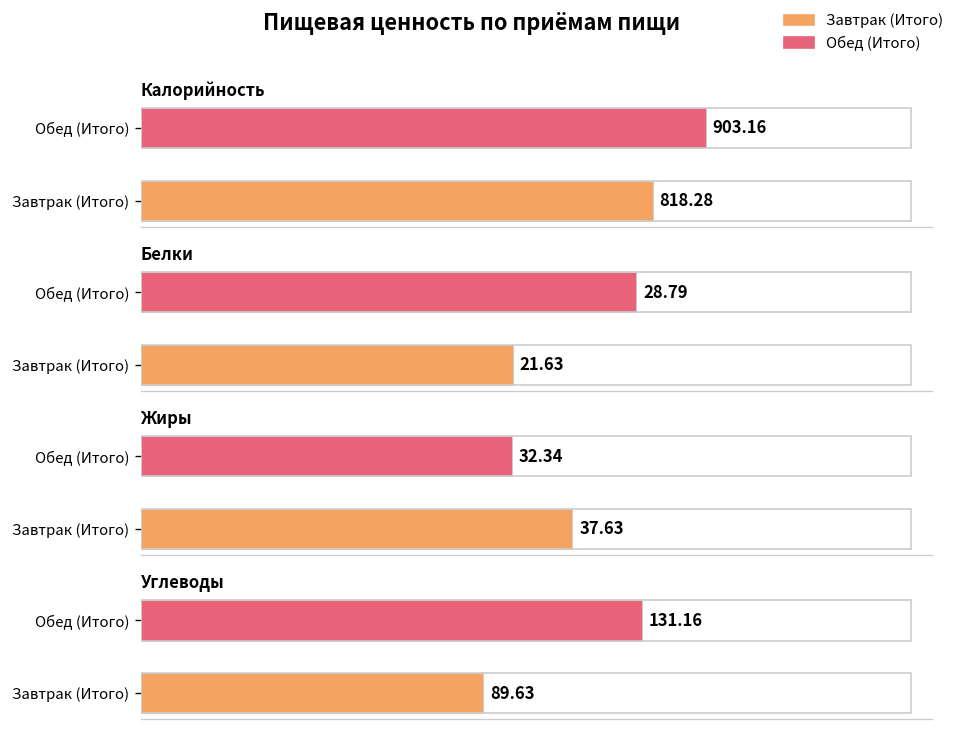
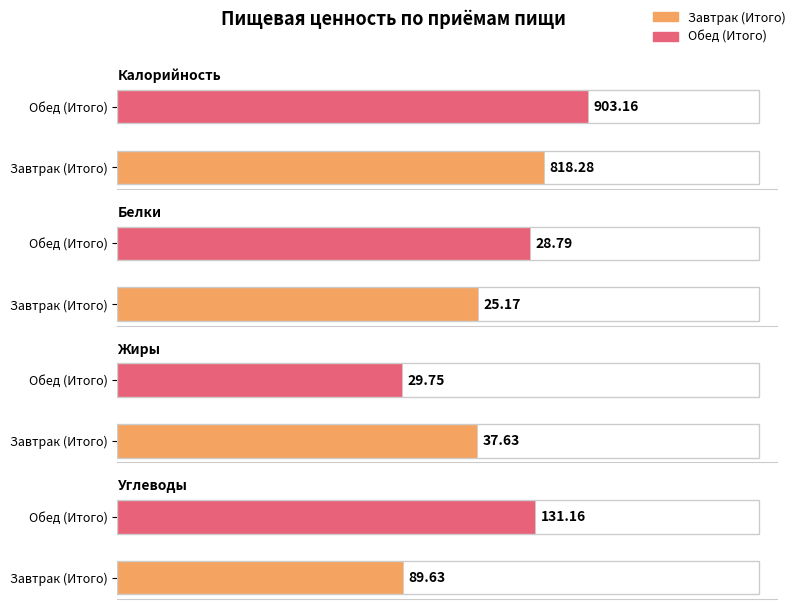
  {
    "Калорийность": {
      "Обед (Итого)": 903.16,
      "Завтрак (Итого)": 818.28
    },
    "Белки": {
      "Обед (Итого)": 28.79,
-     "Завтрак (Итого)": 21.63
+     "Завтрак (Итого)": 25.17
    },
    "Жиры": {
-     "Обед (Итого)": 32.34,
+     "Обед (Итого)": 29.75,
      "Завтрак (Итого)": 37.63
    },
    "Углеводы": {
      "Обед (Итого)": 131.16,
      "Завтрак (Итого)": 89.63
    }
  }
